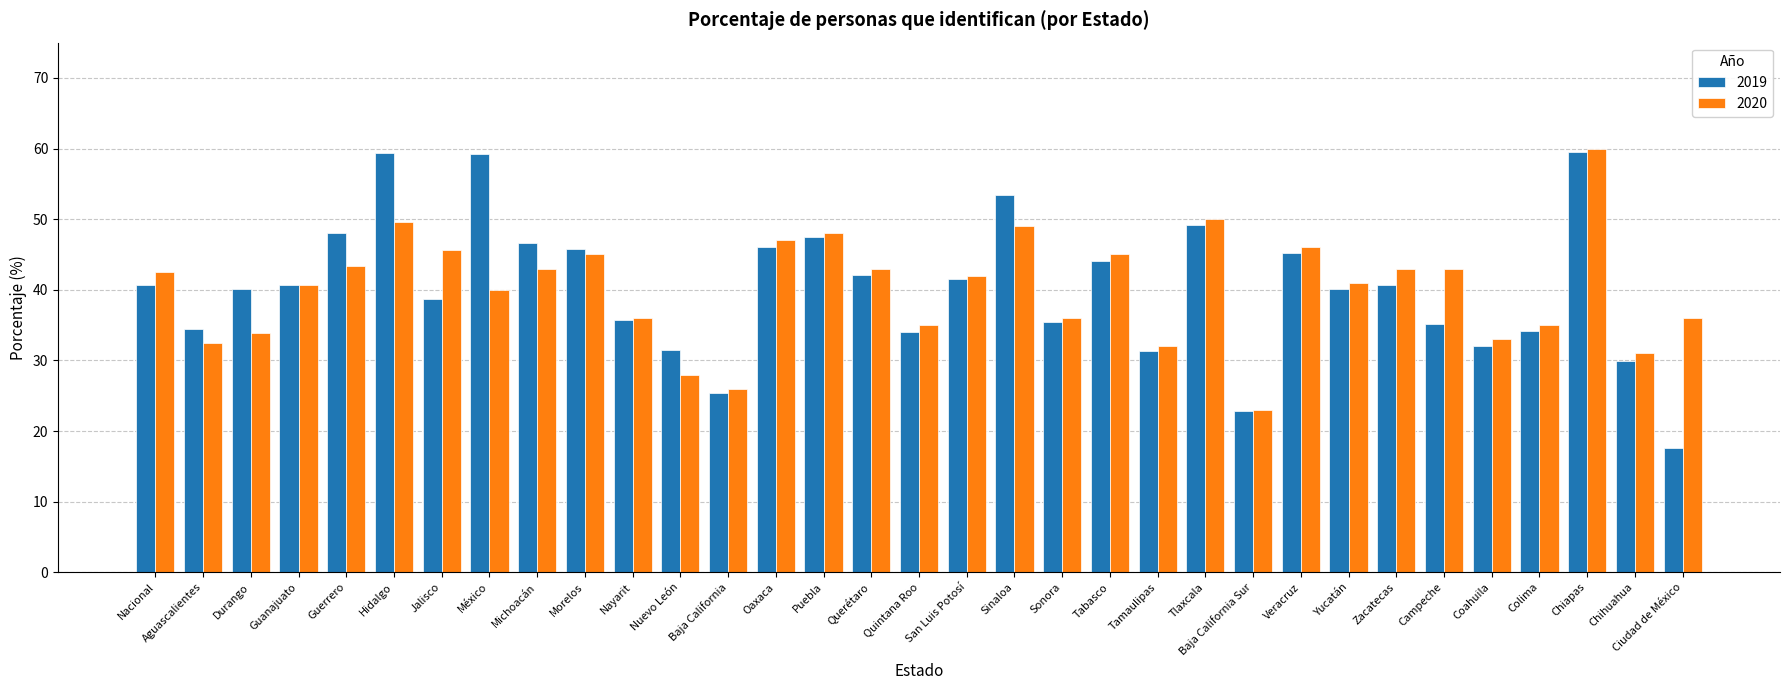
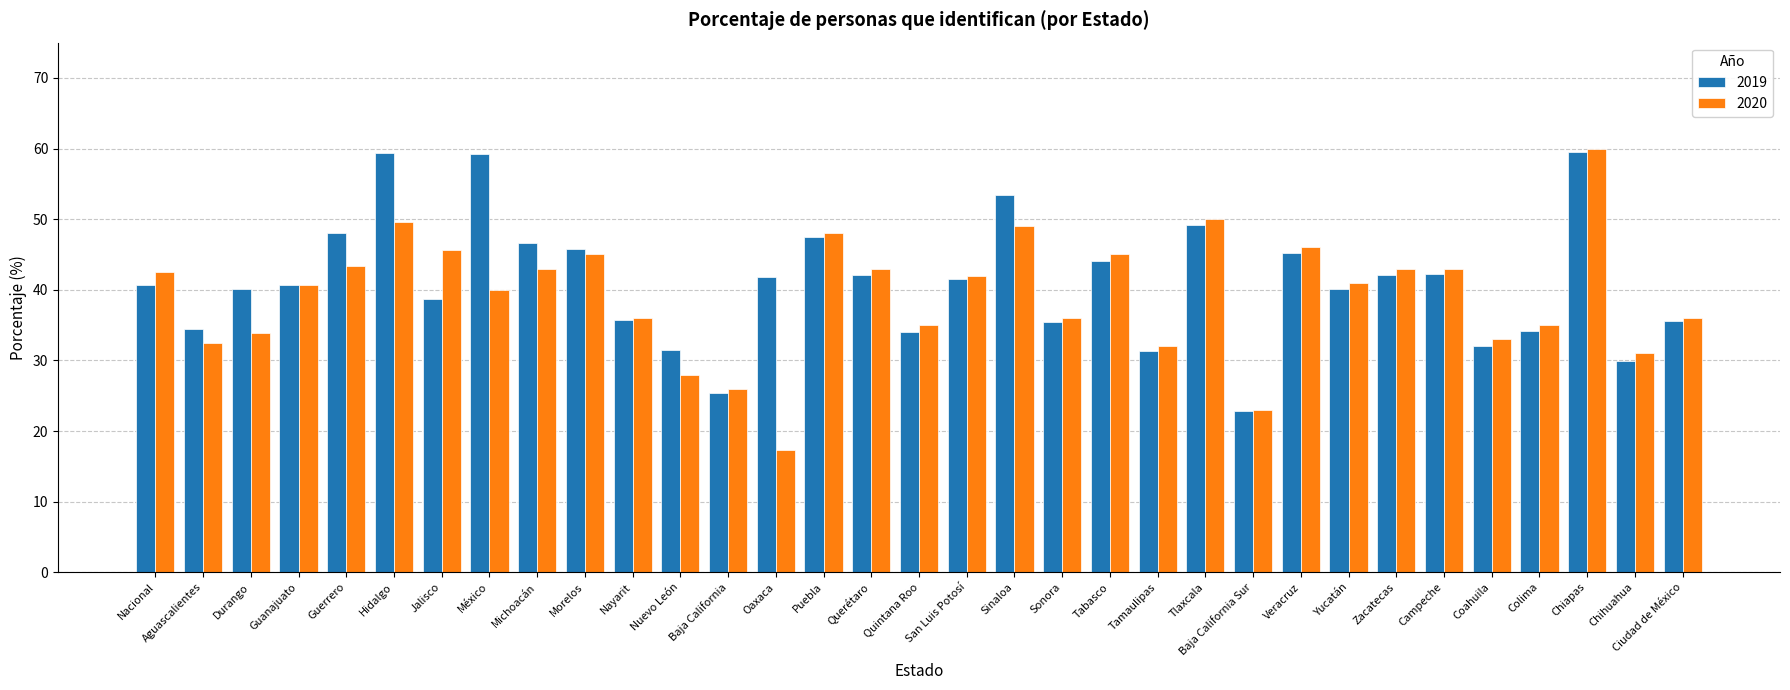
  {
    "2019": {
      "Nacional": 41,
      "Aguascalientes": 35,
      "Durango": 40,
      "Guanajuato": 41,
      "Guerrero": 48,
      "Hidalgo": 59,
      "Jalisco": 39,
      "México": 59,
      "Michoacán": 47,
      "Morelos": 46,
      "Nayarit": 36,
      "Nuevo León": 31,
      "Baja California": 25,
-     "Oaxaca": 46,
+     "Oaxaca": 42,
      "Puebla": 47,
      "Querétaro": 42,
      "Quintana Roo": 34,
      "San Luis Potosí": 42,
      "Sinaloa": 53,
      "Sonora": 35,
      "Tabasco": 44,
      "Tamaulipas": 31,
      "Tlaxcala": 49,
      "Baja California Sur": 23,
      "Veracruz": 45,
      "Yucatán": 40,
-     "Zacatecas": 41,
-     "Campeche": 35,
+     "Zacatecas": 42,
+     "Campeche": 42,
      "Coahuila": 32,
      "Colima": 34,
      "Chiapas": 59,
      "Chihuahua": 30,
-     "Ciudad de México": 18
+     "Ciudad de México": 36
    },
    "2020": {
      "Nacional": 43,
      "Aguascalientes": 33,
      "Durango": 34,
      "Guanajuato": 41,
      "Guerrero": 43,
      "Hidalgo": 50,
      "Jalisco": 46,
      "México": 40,
      "Michoacán": 43,
      "Morelos": 45,
      "Nayarit": 36,
      "Nuevo León": 28,
      "Baja California": 26,
-     "Oaxaca": 47,
+     "Oaxaca": 17,
      "Puebla": 48,
      "Querétaro": 43,
      "Quintana Roo": 35,
      "San Luis Potosí": 42,
      "Sinaloa": 49,
      "Sonora": 36,
      "Tabasco": 45,
      "Tamaulipas": 32,
      "Tlaxcala": 50,
      "Baja California Sur": 23,
      "Veracruz": 46,
      "Yucatán": 41,
      "Zacatecas": 43,
      "Campeche": 43,
      "Coahuila": 33,
      "Colima": 35,
      "Chiapas": 60,
      "Chihuahua": 31,
      "Ciudad de México": 36
    }
  }
